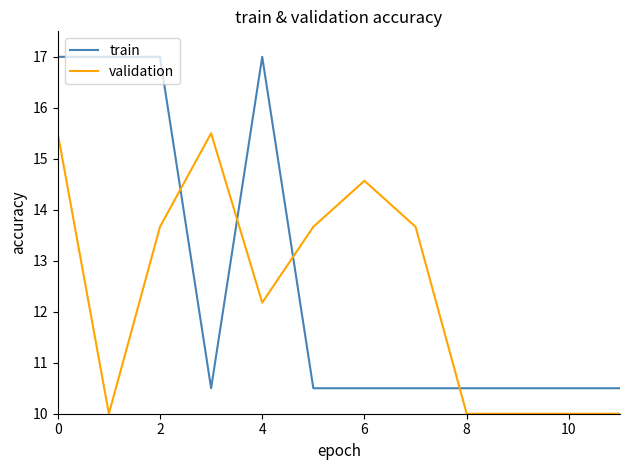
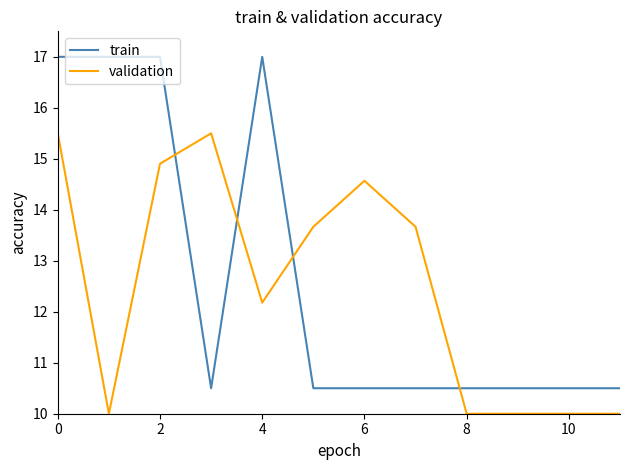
  {
    "train": {
      "0": 17.0,
      "4": 17.0,
      "6": 10.5,
      "8": 10.5,
      "10": 10.5
    },
    "validation": {
      "0": 15.5,
-     "2": 13.7,
+     "2": 14.9,
      "4": 12.2,
      "6": 14.6,
      "8": 10.0,
      "10": 10.0
    }
  }
